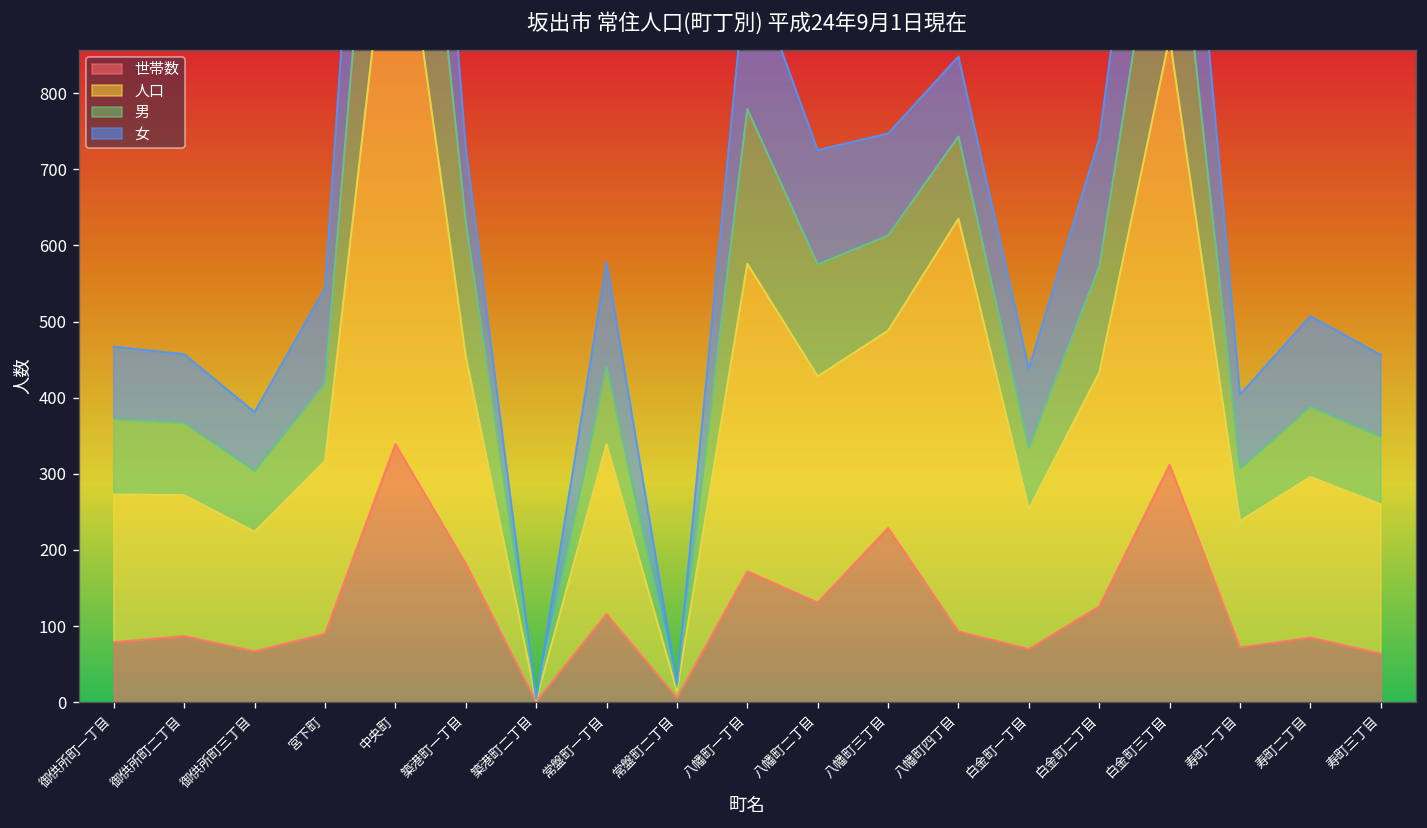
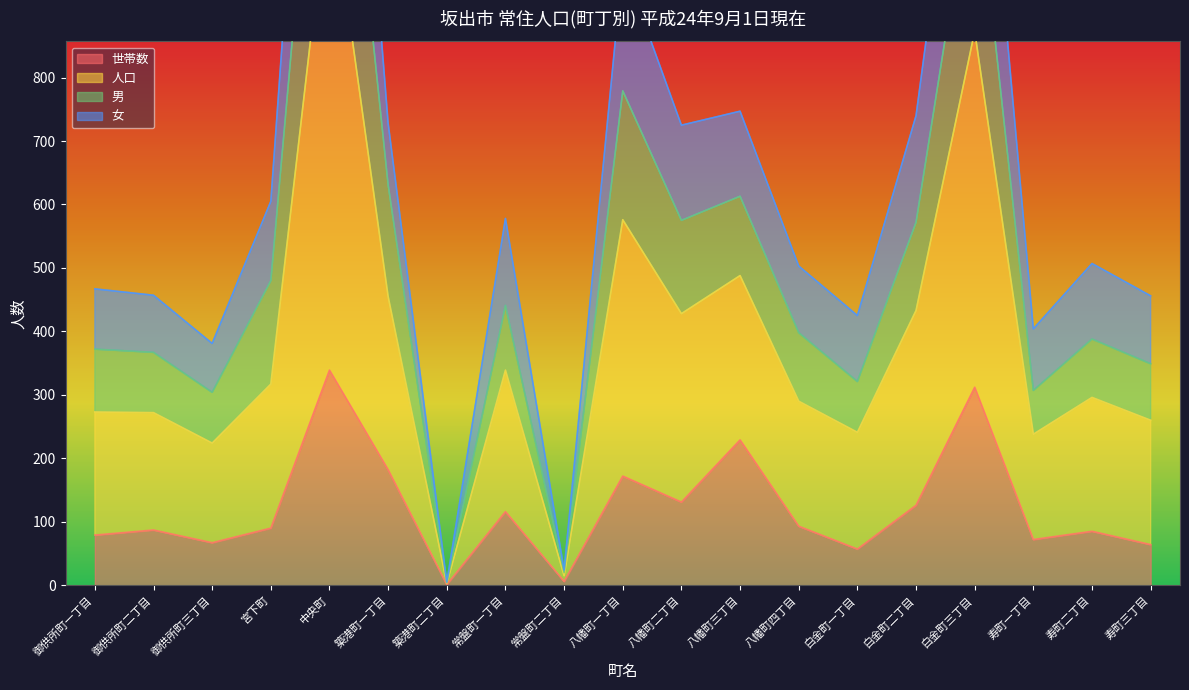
  {
    "世帯数": {
      "御供所町一丁目": 80,
      "御供所町二丁目": 90,
      "御供所町三丁目": 70,
      "宮下町": 90,
      "中央町": 340,
      "築港町一丁目": 180,
      "常盤町一丁目": 120,
      "常盤町二丁目": 10,
      "八幡町一丁目": 170,
      "八幡町二丁目": 130,
      "八幡町三丁目": 230,
      "八幡町四丁目": 90,
-     "白金町一丁目": 70,
+     "白金町一丁目": 60,
      "白金町二丁目": 130,
      "白金町三丁目": 310,
      "寿町一丁目": 70,
      "寿町二丁目": 90,
      "寿町三丁目": 60
    },
    "人口": {
      "御供所町一丁目": 190,
      "御供所町二丁目": 190,
      "御供所町三丁目": 160,
      "宮下町": 230,
      "築港町一丁目": 270,
      "常盤町一丁目": 220,
      "常盤町二丁目": 10,
      "八幡町一丁目": 400,
      "八幡町二丁目": 300,
      "八幡町三丁目": 260,
-     "八幡町四丁目": 540,
+     "八幡町四丁目": 200,
      "白金町一丁目": 180,
      "白金町二丁目": 310,
      "寿町一丁目": 170,
      "寿町二丁目": 210,
      "寿町三丁目": 200
    },
    "男": {
      "御供所町一丁目": 100,
      "御供所町二丁目": 100,
      "御供所町三丁目": 80,
-     "宮下町": 100,
+     "宮下町": 160,
      "築港町一丁目": 180,
      "常盤町一丁目": 100,
      "八幡町一丁目": 200,
      "八幡町二丁目": 150,
      "八幡町三丁目": 130,
      "八幡町四丁目": 110,
      "白金町一丁目": 80,
      "白金町二丁目": 140,
      "寿町一丁目": 70,
      "寿町二丁目": 90,
      "寿町三丁目": 90
    },
    "女": {
      "御供所町一丁目": 100,
      "御供所町二丁目": 90,
      "御供所町三丁目": 80,
      "宮下町": 130,
      "築港町一丁目": 100,
      "常盤町一丁目": 140,
      "八幡町二丁目": 150,
      "八幡町三丁目": 130,
      "八幡町四丁目": 110,
      "白金町一丁目": 100,
      "白金町二丁目": 170,
      "寿町一丁目": 100,
      "寿町二丁目": 120,
      "寿町三丁目": 110
    }
  }
